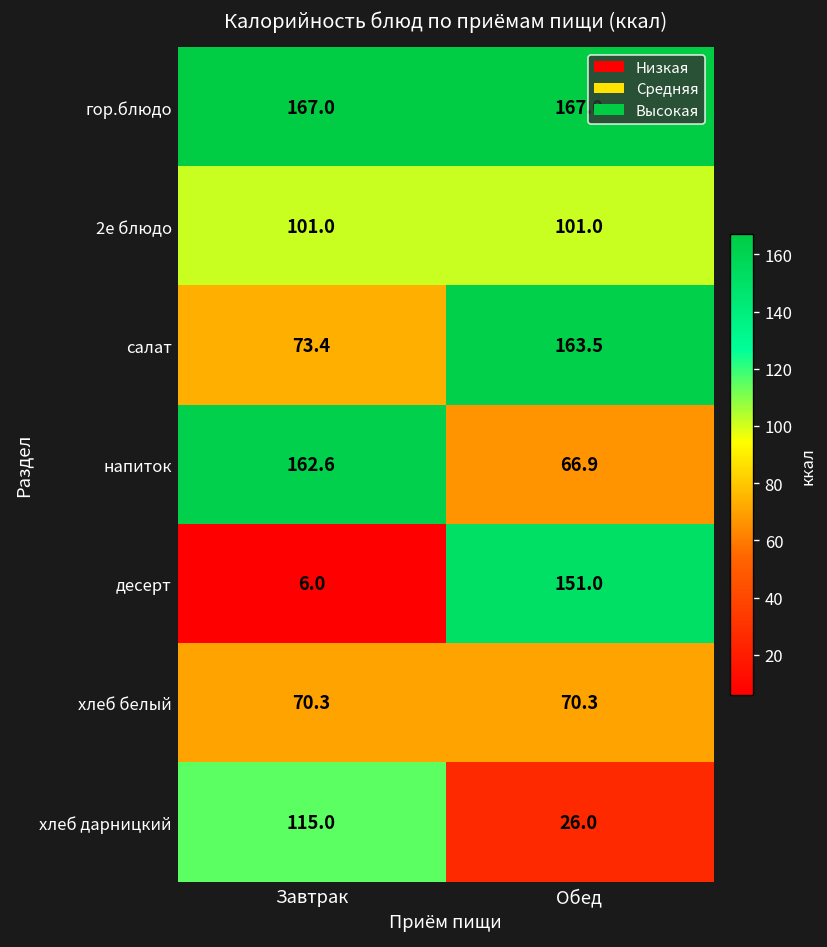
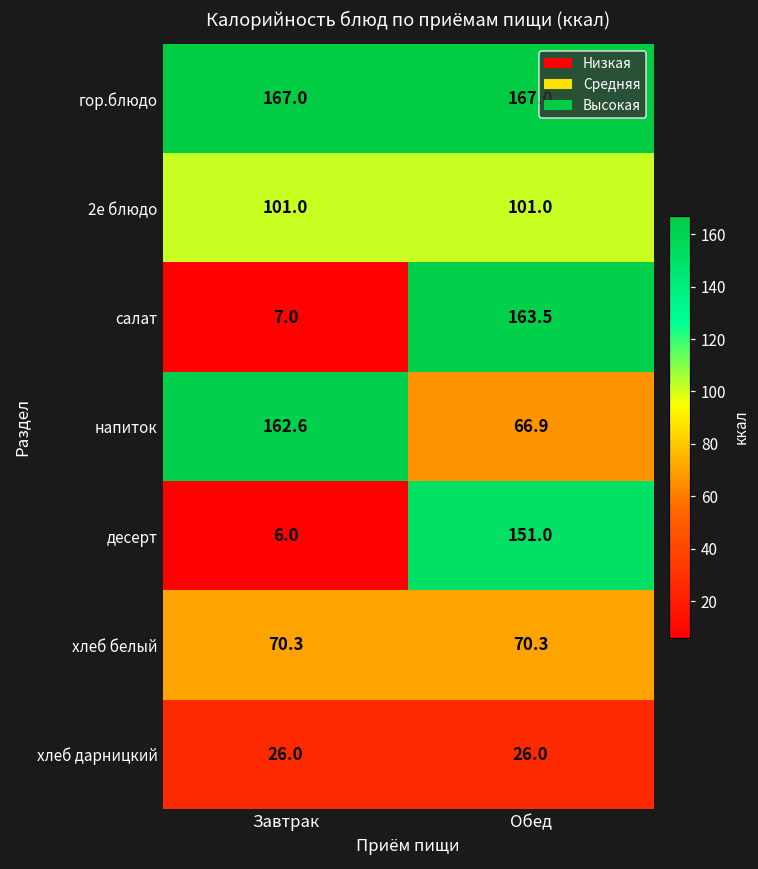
  {
    "гор.блюдо": {
      "Завтрак": 167.0
    },
    "2е блюдо": {
      "Завтрак": 101.0,
      "Обед": 101.0
    },
    "салат": {
-     "Завтрак": 73.4,
+     "Завтрак": 7.0,
      "Обед": 163.5
    },
    "напиток": {
      "Завтрак": 162.6,
      "Обед": 66.9
    },
    "десерт": {
      "Завтрак": 6.0,
      "Обед": 151.0
    },
    "хлеб белый": {
      "Завтрак": 70.3,
      "Обед": 70.3
    },
    "хлеб дарницкий": {
-     "Завтрак": 115.0,
+     "Завтрак": 26.0,
      "Обед": 26.0
    }
  }
